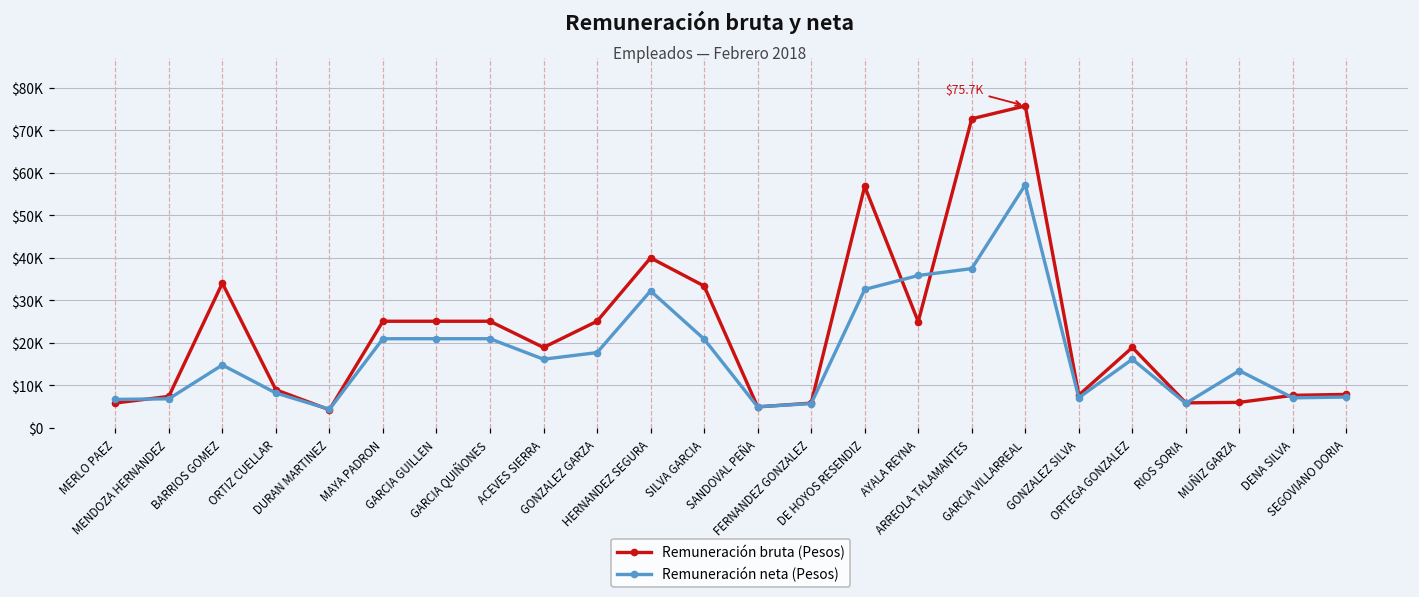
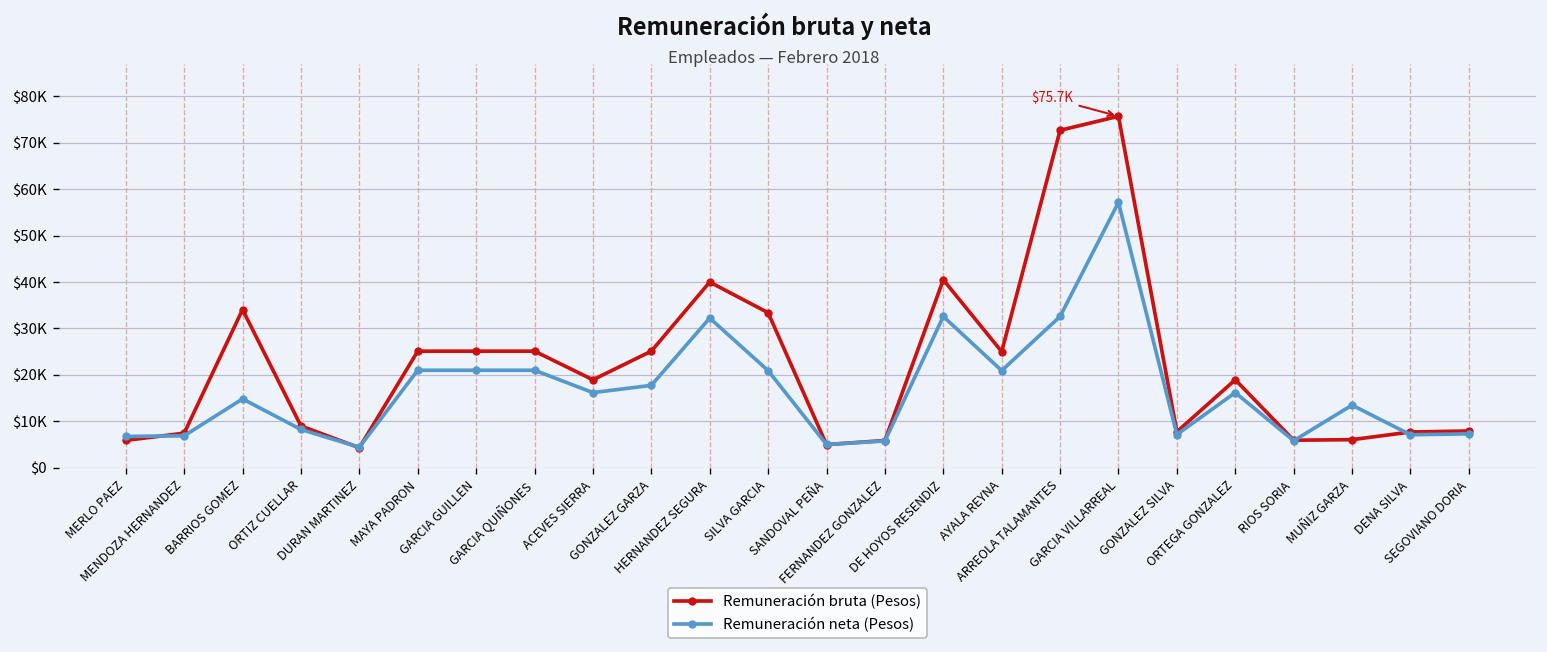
  {
    "Remuneración bruta (Pesos)": {
      "MERLO PAEZ": "$6000",
      "BARRIOS GOMEZ": "$34000",
      "ORTIZ CUELLAR": "$9000",
      "MAYA PADRON": "$25000",
      "GARCIA GUILLEN": "$25000",
      "GARCIA QUIÑONES": "$25000",
      "ACEVES SIERRA": "$19000",
      "GONZALEZ GARZA": "$25000",
      "HERNANDEZ SEGURA": "$40000",
      "SILVA GARCIA": "$33000",
-     "DE HOYOS RESENDIZ": "$57000",
+     "DE HOYOS RESENDIZ": "$41000",
      "AYALA REYNA": "$25000",
      "ARREOLA TALAMANTES": "$73000",
      "ORTEGA GONZALEZ": "$19000",
      "MUÑIZ GARZA": "$6000"
    },
    "Remuneración neta (Pesos)": {
      "MERLO PAEZ": "$7000",
      "BARRIOS GOMEZ": "$15000",
      "ORTIZ CUELLAR": "$8000",
      "MAYA PADRON": "$21000",
      "GARCIA GUILLEN": "$21000",
      "GARCIA QUIÑONES": "$21000",
      "ACEVES SIERRA": "$16000",
      "GONZALEZ GARZA": "$18000",
      "HERNANDEZ SEGURA": "$32000",
      "SILVA GARCIA": "$21000",
      "DE HOYOS RESENDIZ": "$33000",
-     "AYALA REYNA": "$36000",
-     "ARREOLA TALAMANTES": "$37000",
+     "AYALA REYNA": "$21000",
+     "ARREOLA TALAMANTES": "$33000",
      "GARCIA VILLARREAL": "$57000",
      "ORTEGA GONZALEZ": "$16000",
      "MUÑIZ GARZA": "$13000"
    }
  }
